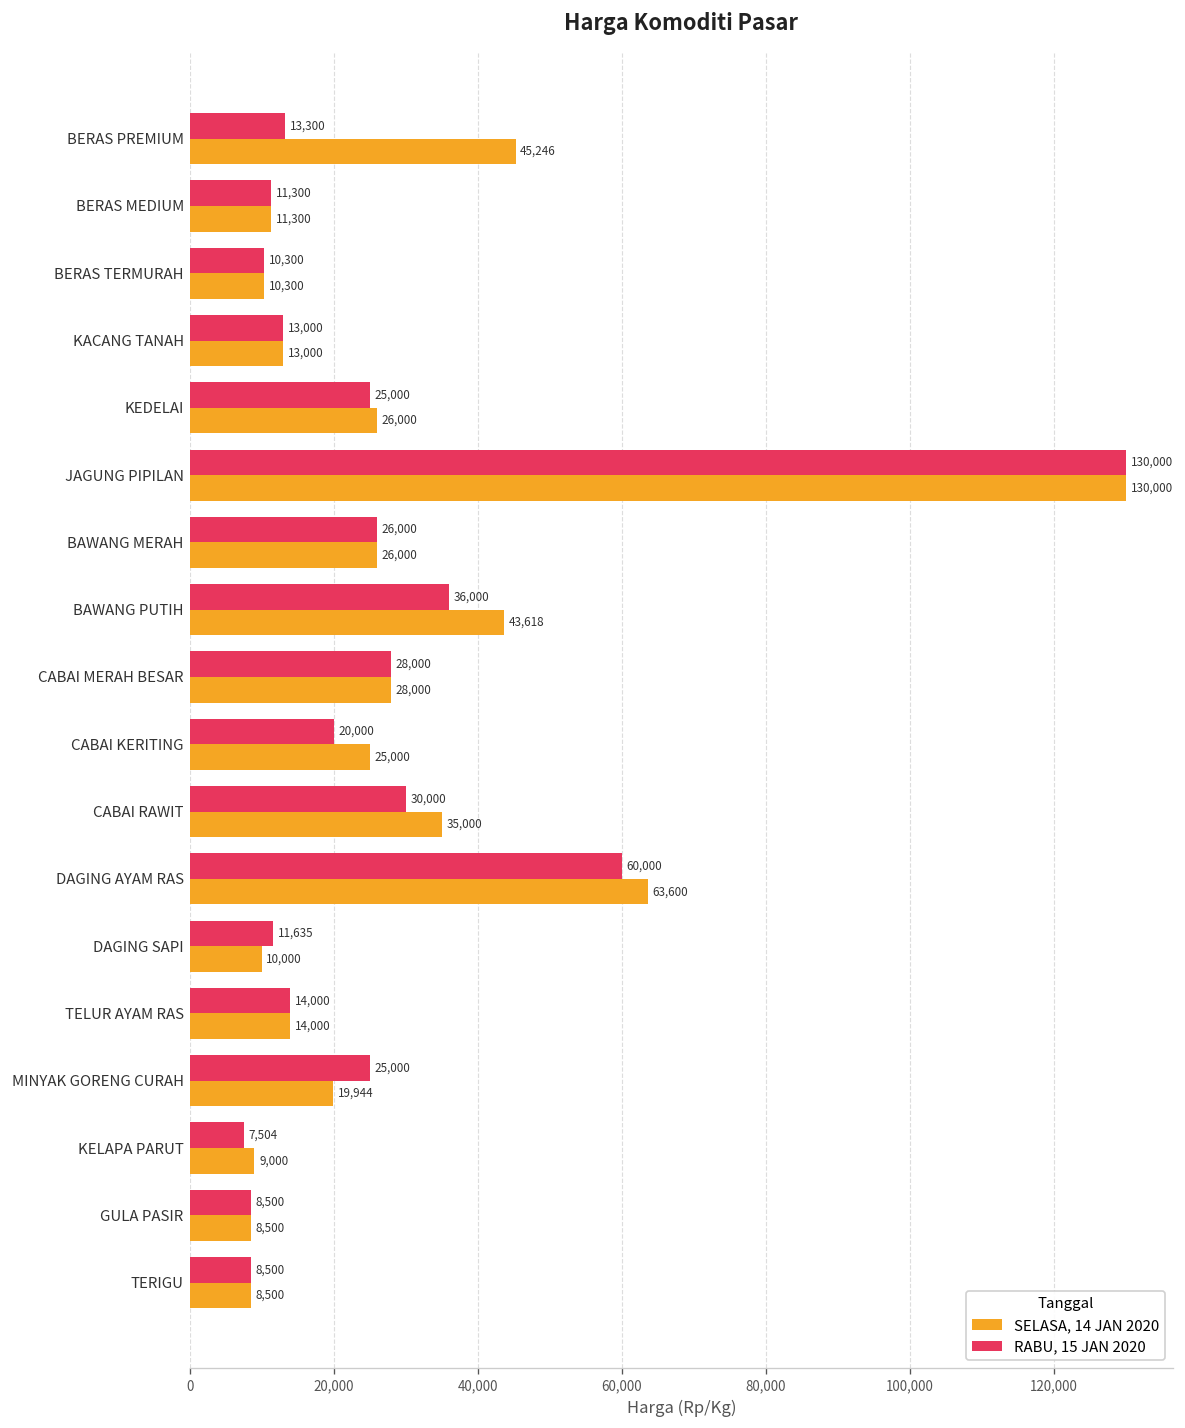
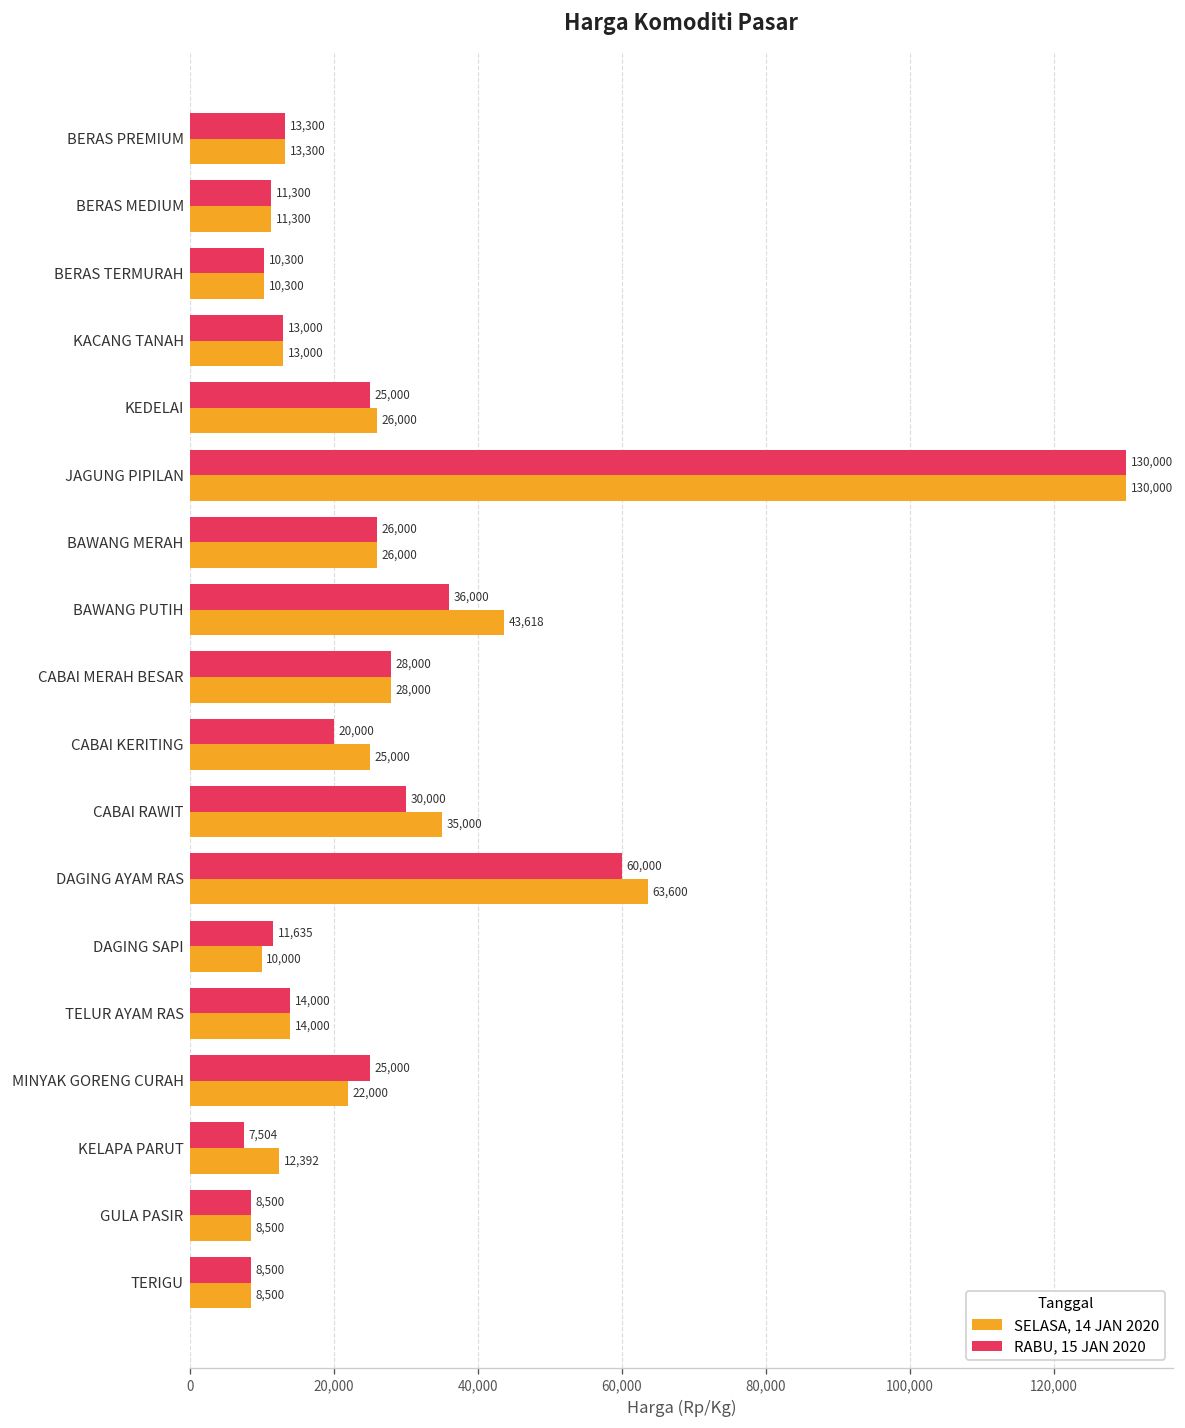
  {
    "SELASA, 14 JAN 2020": {
-     "BERAS PREMIUM": "45,246",
+     "BERAS PREMIUM": "13,300",
      "BERAS MEDIUM": "11,300",
      "BERAS TERMURAH": "10,300",
      "KACANG TANAH": "13,000",
      "KEDELAI": "26,000",
      "JAGUNG PIPILAN": "130,000",
      "BAWANG MERAH": "26,000",
      "BAWANG PUTIH": "43,618",
      "CABAI MERAH BESAR": "28,000",
      "CABAI KERITING": "25,000",
      "CABAI RAWIT": "35,000",
      "DAGING AYAM RAS": "63,600",
      "DAGING SAPI": "10,000",
      "TELUR AYAM RAS": "14,000",
-     "MINYAK GORENG CURAH": "19,944",
-     "KELAPA PARUT": "9,000",
+     "MINYAK GORENG CURAH": "22,000",
+     "KELAPA PARUT": "12,392",
      "GULA PASIR": "8,500",
      "TERIGU": "8,500"
    },
    "RABU, 15 JAN 2020": {
      "BERAS PREMIUM": "13,300",
      "BERAS MEDIUM": "11,300",
      "BERAS TERMURAH": "10,300",
      "KACANG TANAH": "13,000",
      "KEDELAI": "25,000",
      "JAGUNG PIPILAN": "130,000",
      "BAWANG MERAH": "26,000",
      "BAWANG PUTIH": "36,000",
      "CABAI MERAH BESAR": "28,000",
      "CABAI KERITING": "20,000",
      "CABAI RAWIT": "30,000",
      "DAGING AYAM RAS": "60,000",
      "DAGING SAPI": "11,635",
      "TELUR AYAM RAS": "14,000",
      "MINYAK GORENG CURAH": "25,000",
      "KELAPA PARUT": "7,504",
      "GULA PASIR": "8,500",
      "TERIGU": "8,500"
    }
  }
